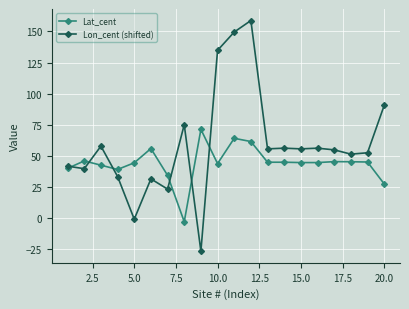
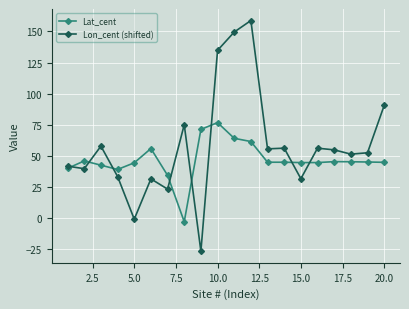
  {
    "Lat_cent": {
      "5.0": 44,
-     "10.0": 44,
+     "10.0": 77,
      "15.0": 45,
-     "20.0": 27
+     "20.0": 45
    },
    "Lon_cent (shifted)": {
      "5.0": -1,
      "10.0": 135,
-     "15.0": 56,
+     "15.0": 32,
      "20.0": 90
    }
  }
